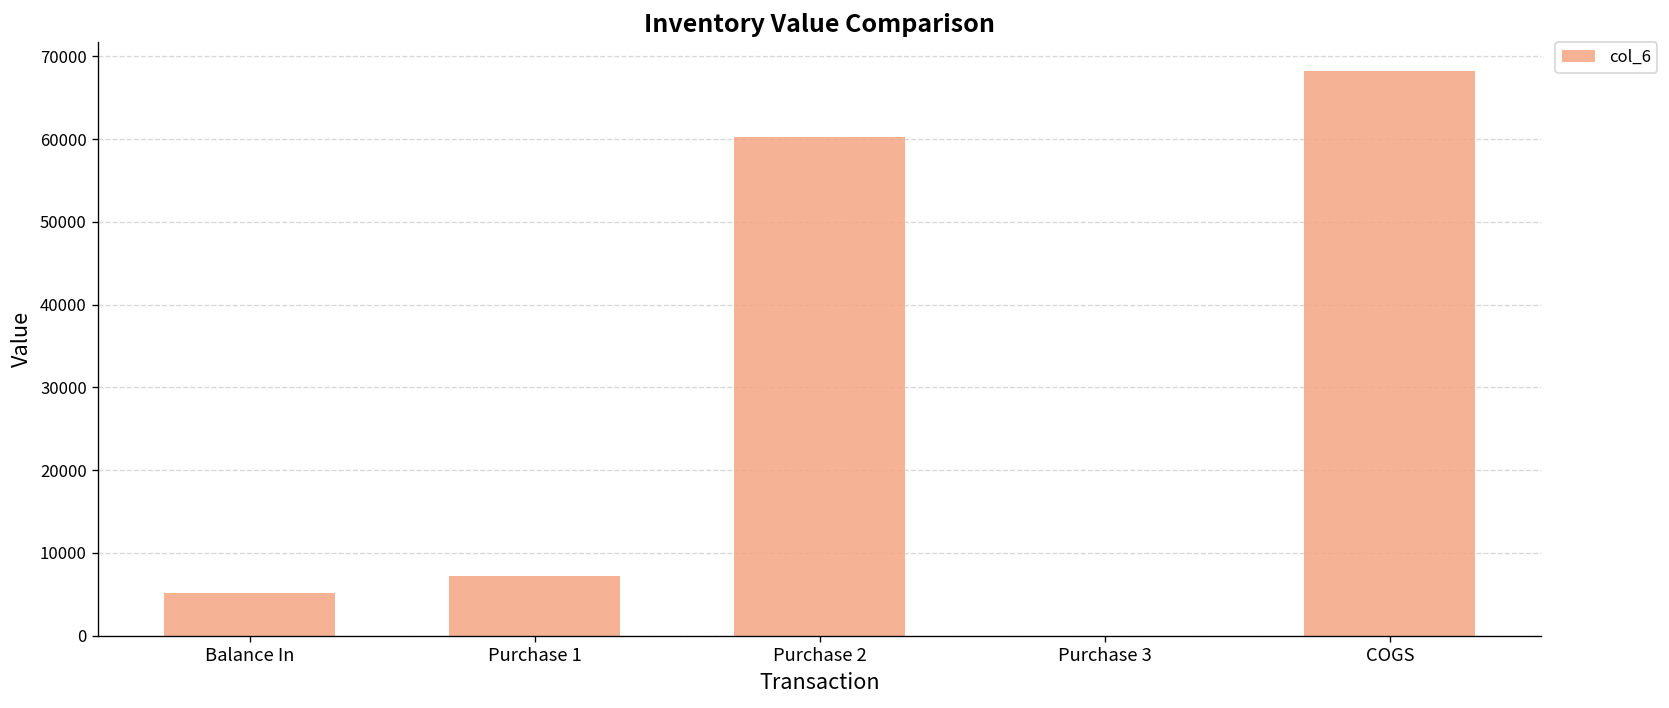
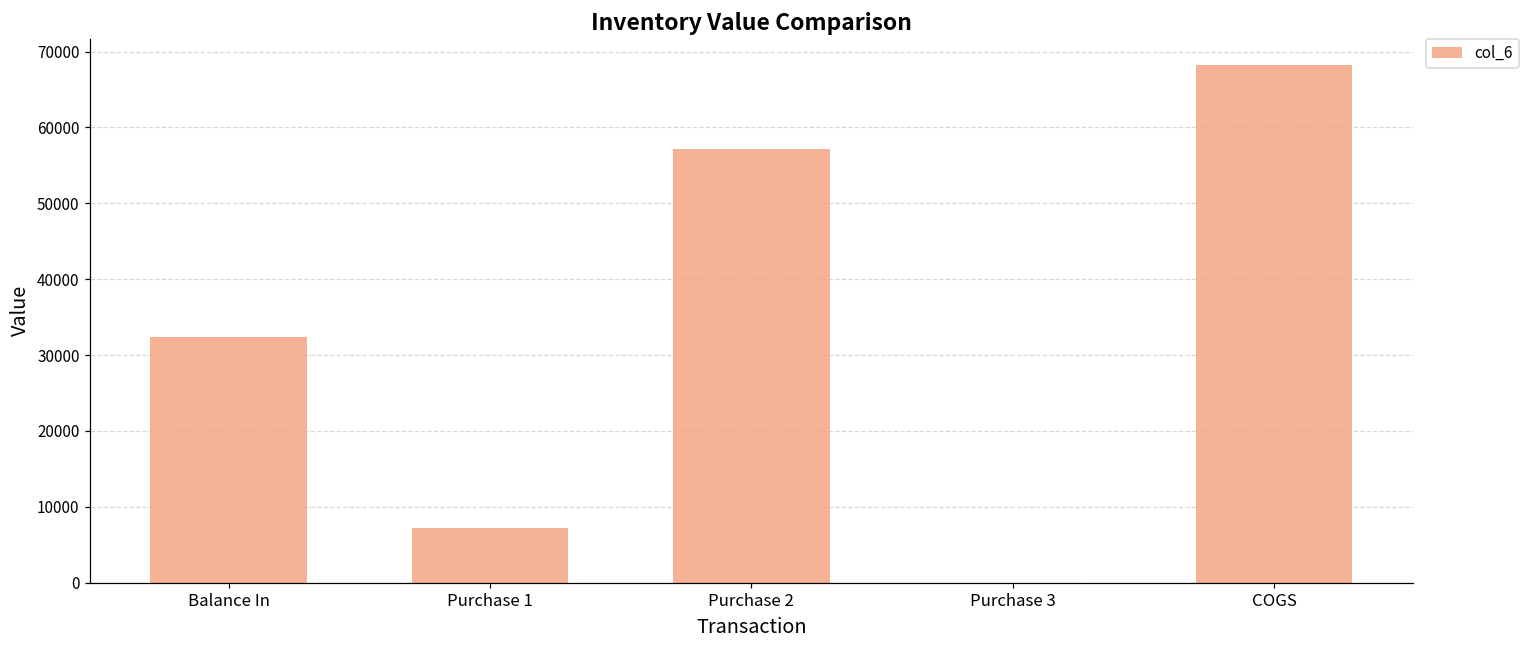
  {
-   "Balance In": 5000,
+   "Balance In": 32000,
    "Purchase 1": 7000,
-   "Purchase 2": 60000,
+   "Purchase 2": 57000,
    "Purchase 3": 0,
    "COGS": 68000
  }
